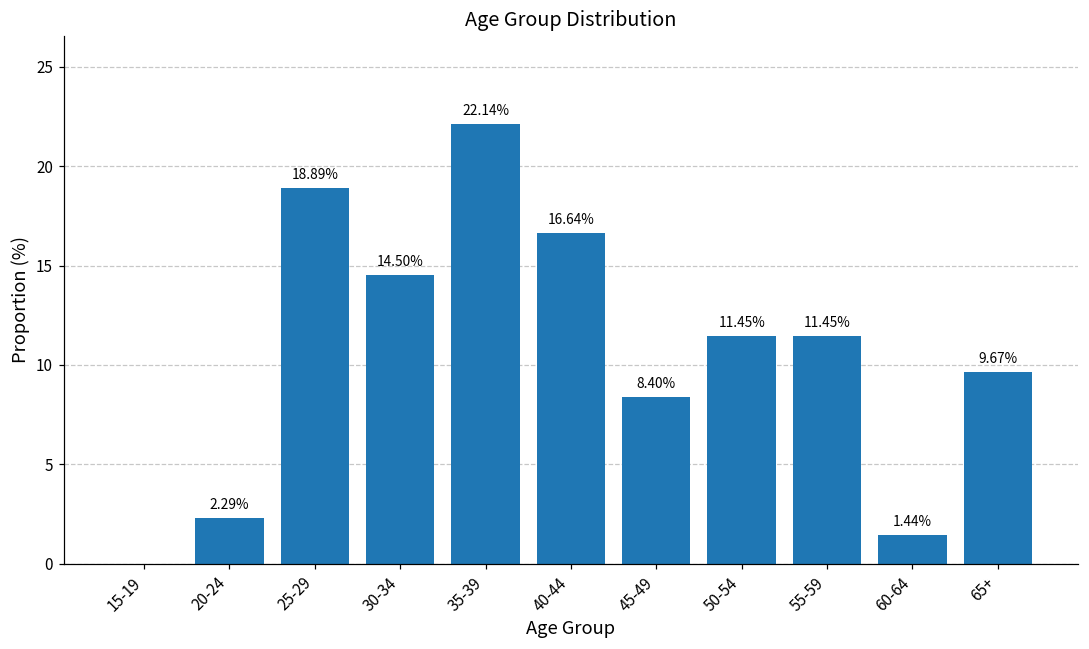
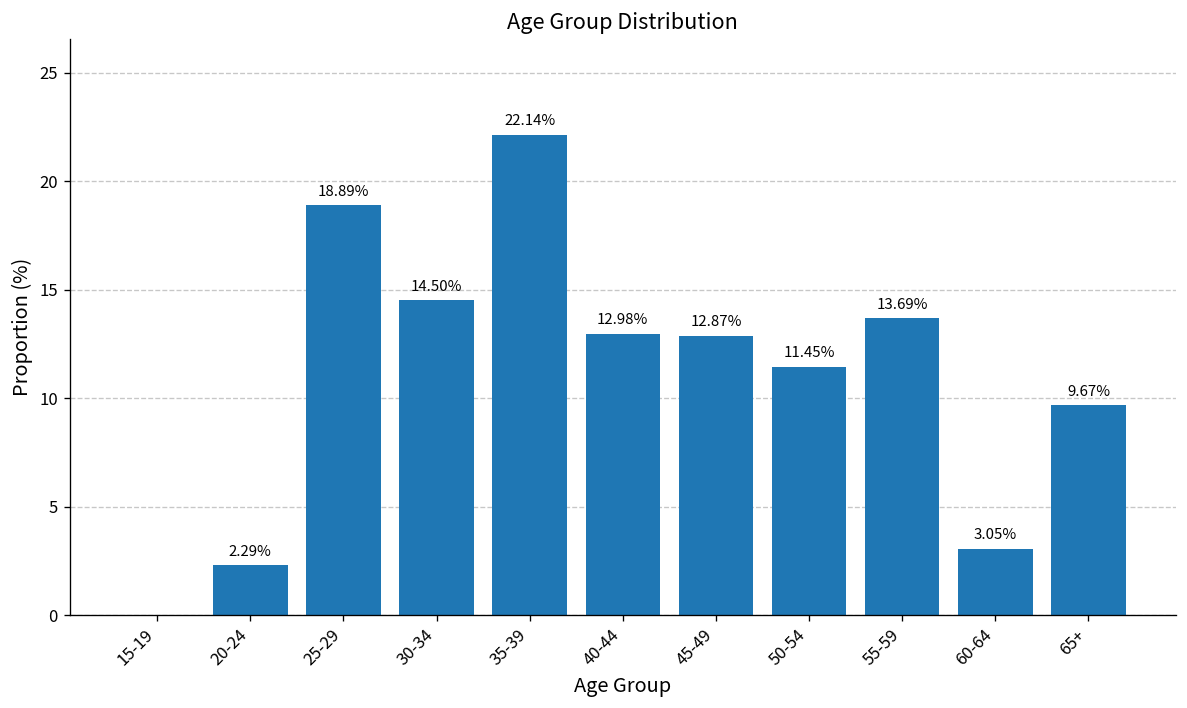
  {
    "20-24": "2.29%",
    "25-29": "18.89%",
    "30-34": "14.50%",
    "35-39": "22.14%",
-   "40-44": "16.64%",
-   "45-49": "8.40%",
+   "40-44": "12.98%",
+   "45-49": "12.87%",
    "50-54": "11.45%",
-   "55-59": "11.45%",
-   "60-64": "1.44%",
+   "55-59": "13.69%",
+   "60-64": "3.05%",
    "65+": "9.67%"
  }
